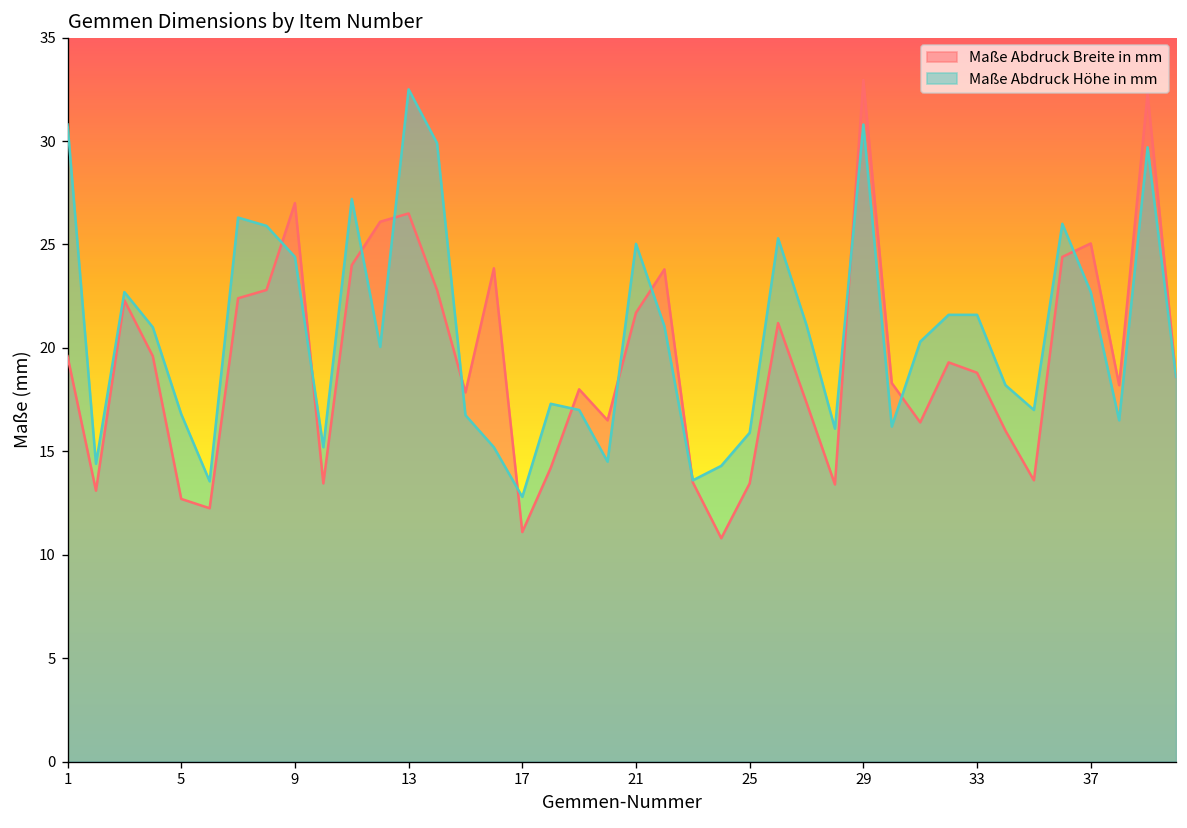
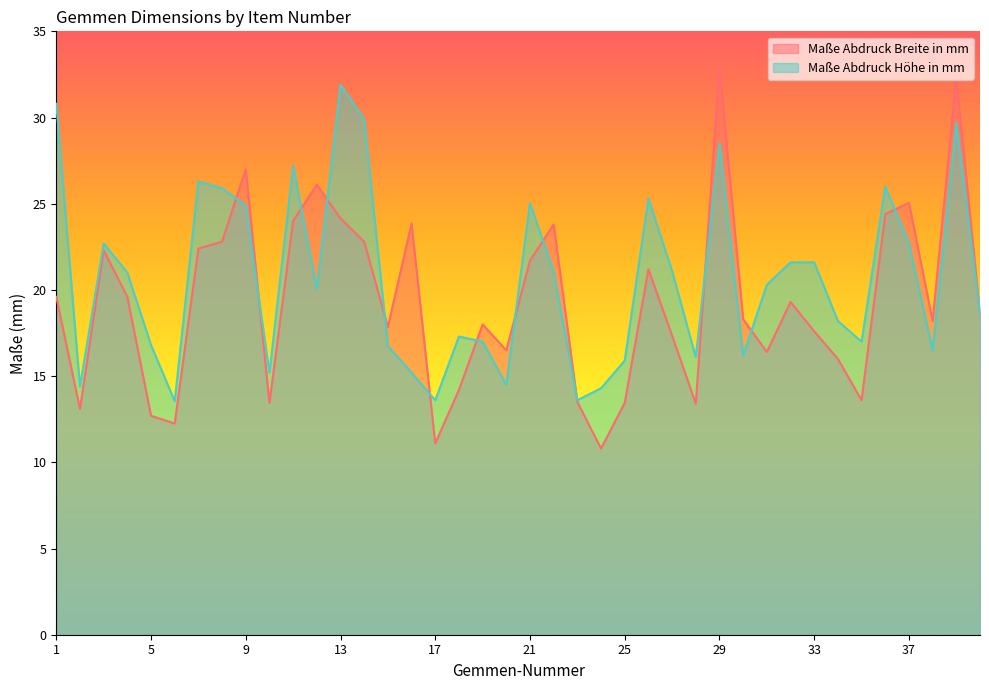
  {
    "Maße Abdruck Breite in mm": {
      "1": 19.6,
      "5": 12.7,
      "9": 27.0,
-     "13": 26.5,
+     "13": 24.2,
      "17": 11.1,
      "21": 21.7,
      "25": 13.5,
      "29": 33.0,
-     "33": 18.8,
+     "33": 17.6,
      "37": 25.1
    },
    "Maße Abdruck Höhe in mm": {
      "1": 30.8,
      "5": 16.8,
-     "9": 24.4,
-     "13": 32.5,
-     "17": 12.8,
+     "9": 24.9,
+     "13": 31.9,
+     "17": 13.6,
      "21": 25.0,
      "25": 15.9,
-     "29": 30.8,
+     "29": 28.5,
      "33": 21.6,
      "37": 22.7
    }
  }
